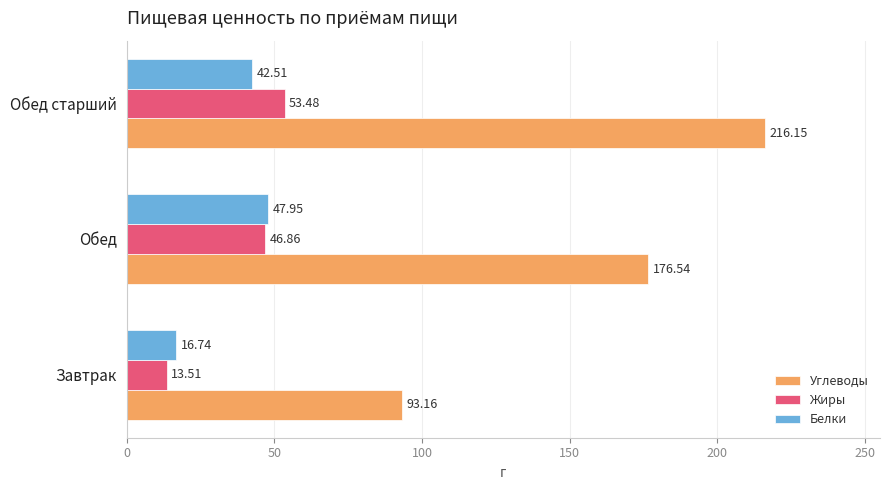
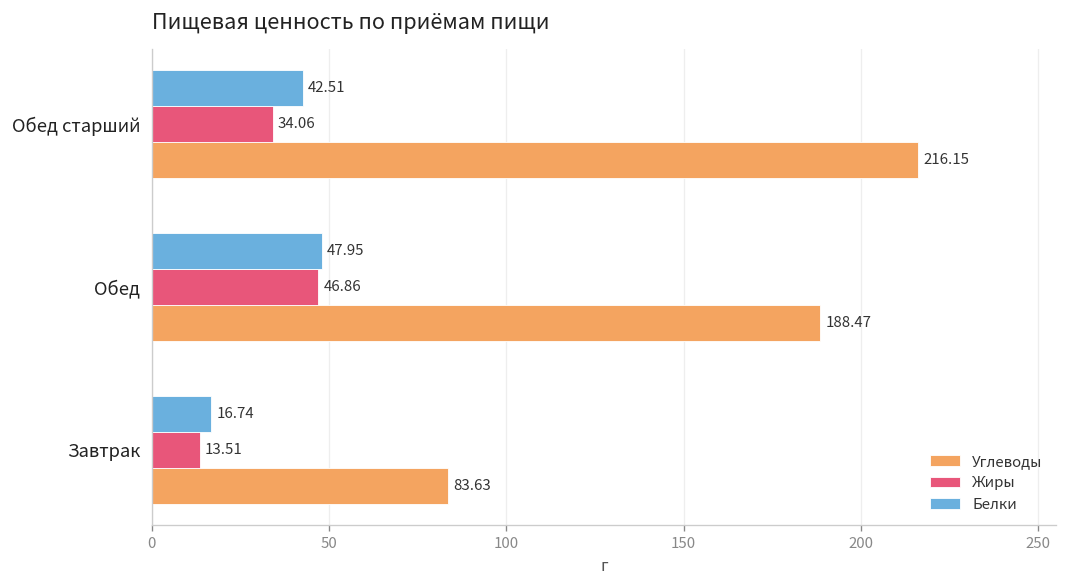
  {
    "Углеводы": {
      "Обед старший": 216.15,
-     "Обед": 176.54,
-     "Завтрак": 93.16
+     "Обед": 188.47,
+     "Завтрак": 83.63
    },
    "Жиры": {
-     "Обед старший": 53.48,
+     "Обед старший": 34.06,
      "Обед": 46.86,
      "Завтрак": 13.51
    },
    "Белки": {
      "Обед старший": 42.51,
      "Обед": 47.95,
      "Завтрак": 16.74
    }
  }
